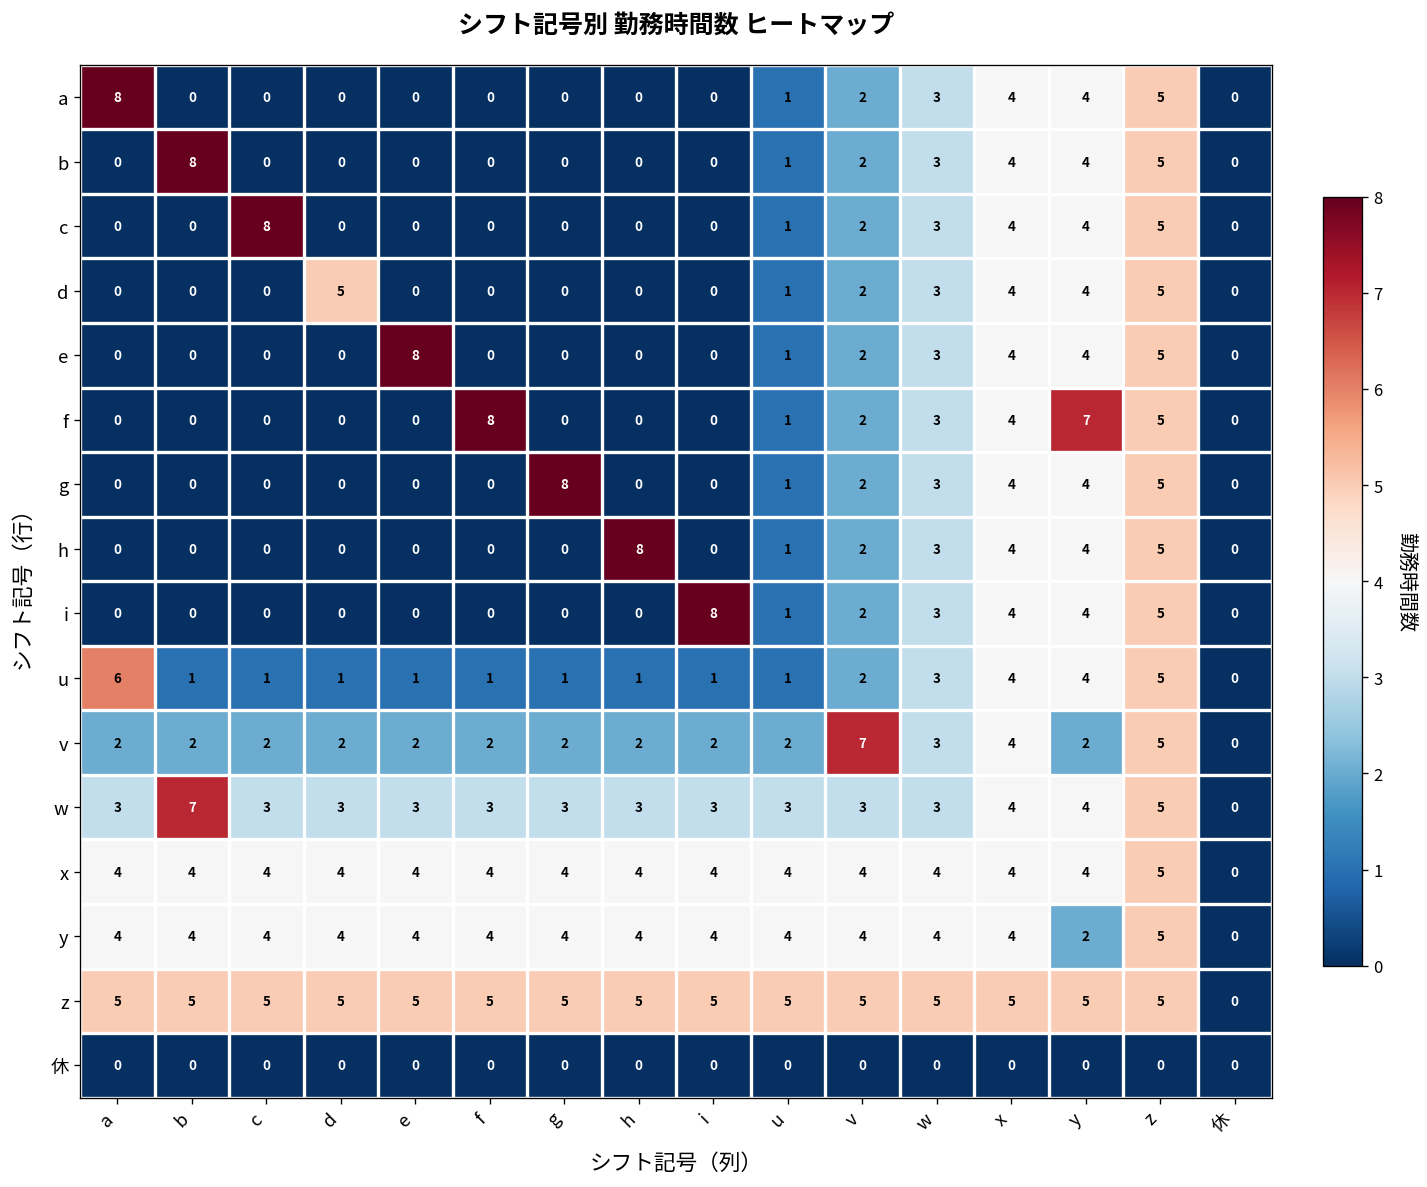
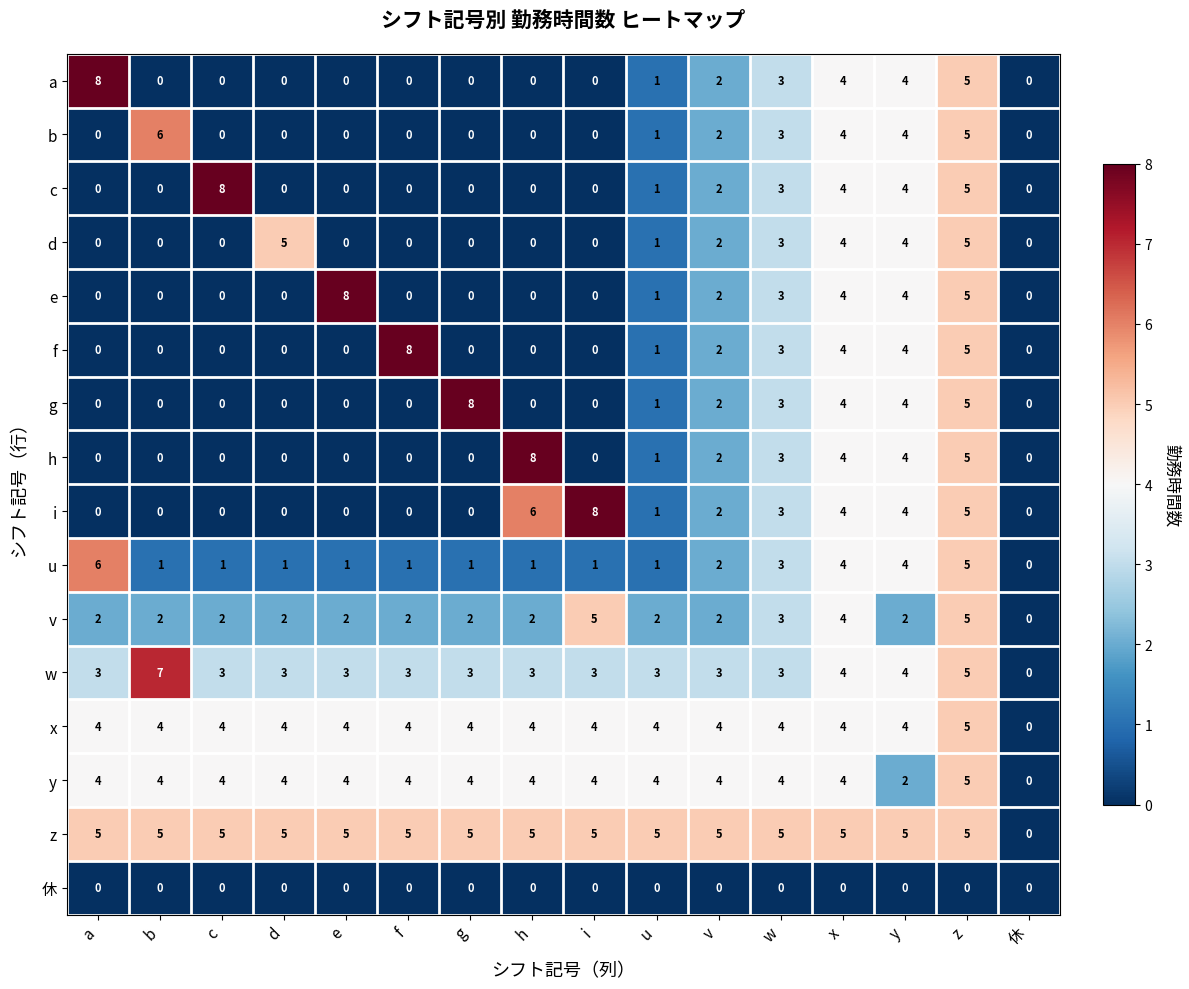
  {
    "b": {
      "a": 0,
-     "b": 8,
+     "b": 6,
      "c": 0,
      "d": 0,
      "e": 0,
      "f": 0,
      "g": 0,
      "h": 0,
      "i": 0,
      "u": 1,
      "v": 2,
      "w": 3,
      "x": 4,
      "y": 4,
      "z": 5,
      "休": 0
    },
    "f": {
      "a": 0,
      "b": 0,
      "c": 0,
      "d": 0,
      "e": 0,
      "f": 8,
      "g": 0,
      "h": 0,
      "i": 0,
      "u": 1,
      "v": 2,
      "w": 3,
      "x": 4,
-     "y": 7,
+     "y": 4,
      "z": 5,
      "休": 0
    },
    "i": {
      "a": 0,
      "b": 0,
      "c": 0,
      "d": 0,
      "e": 0,
      "f": 0,
      "g": 0,
-     "h": 0,
+     "h": 6,
      "i": 8,
      "u": 1,
      "v": 2,
      "w": 3,
      "x": 4,
      "y": 4,
      "z": 5,
      "休": 0
    },
    "v": {
      "a": 2,
      "b": 2,
      "c": 2,
      "d": 2,
      "e": 2,
      "f": 2,
      "g": 2,
      "h": 2,
-     "i": 2,
+     "i": 5,
      "u": 2,
-     "v": 7,
+     "v": 2,
      "w": 3,
      "x": 4,
      "y": 2,
      "z": 5,
      "休": 0
    }
  }
